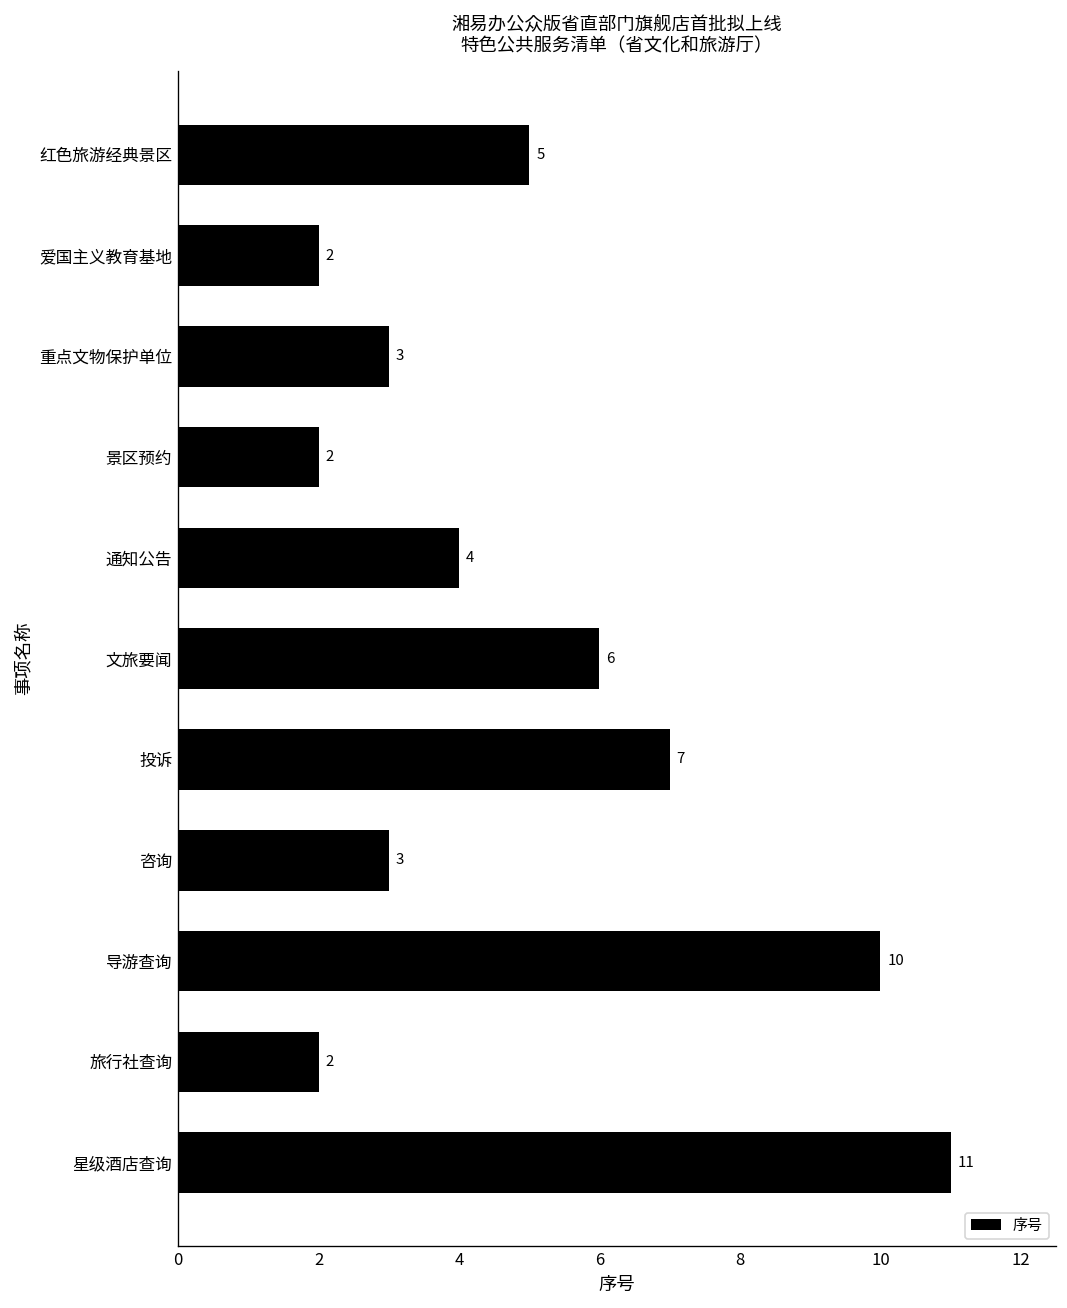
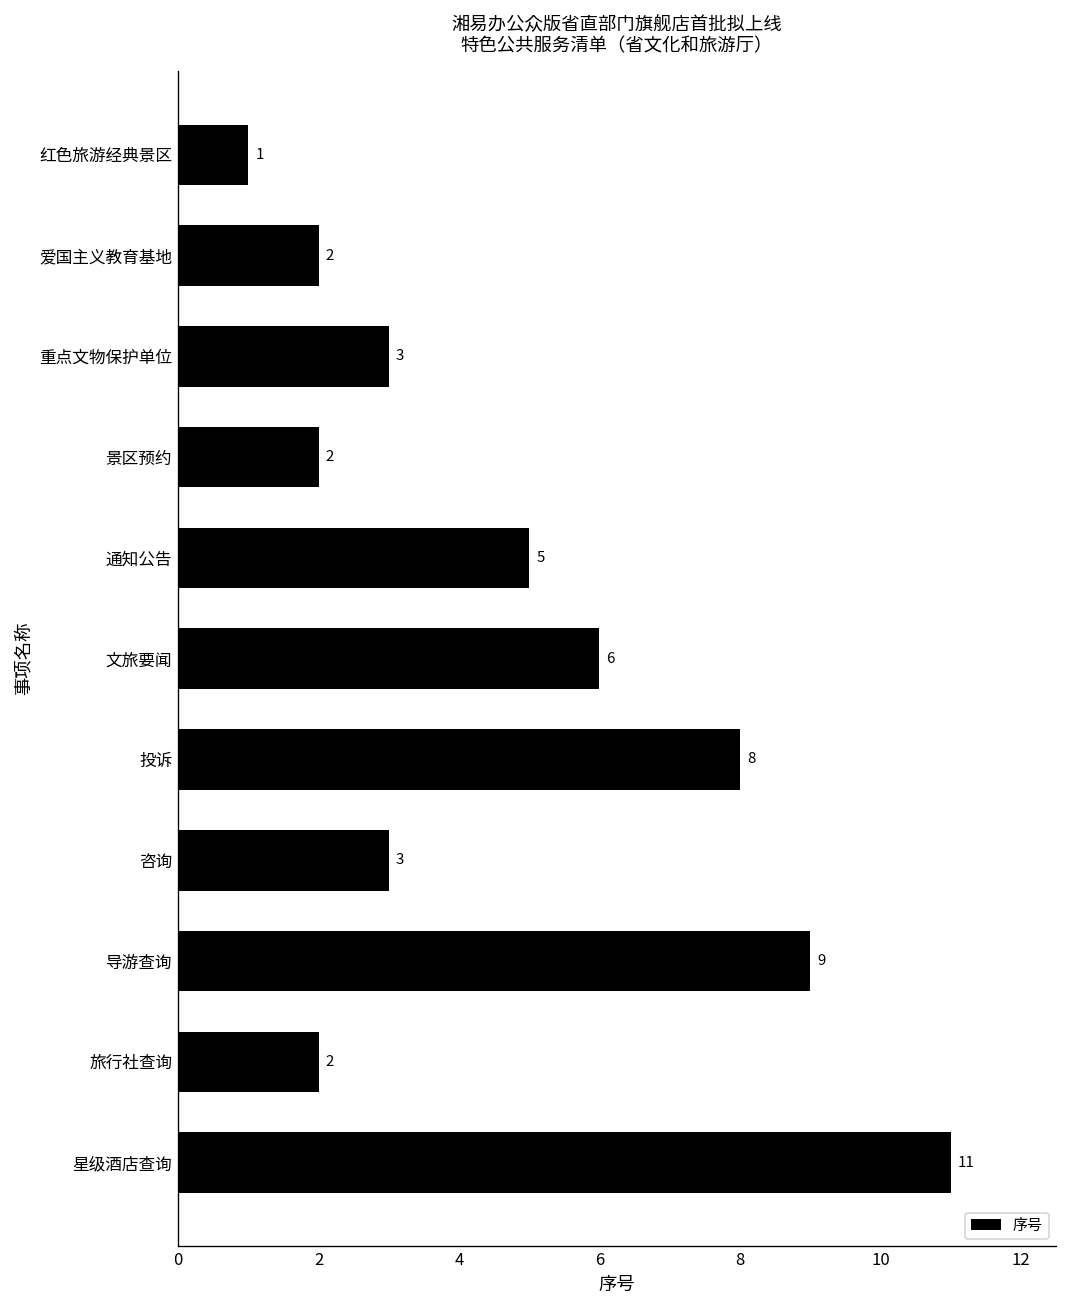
  {
-   "红色旅游经典景区": 5,
+   "红色旅游经典景区": 1,
    "爱国主义教育基地": 2,
    "重点文物保护单位": 3,
    "景区预约": 2,
-   "通知公告": 4,
+   "通知公告": 5,
    "文旅要闻": 6,
-   "投诉": 7,
+   "投诉": 8,
    "咨询": 3,
-   "导游查询": 10,
+   "导游查询": 9,
    "旅行社查询": 2,
    "星级酒店查询": 11
  }
